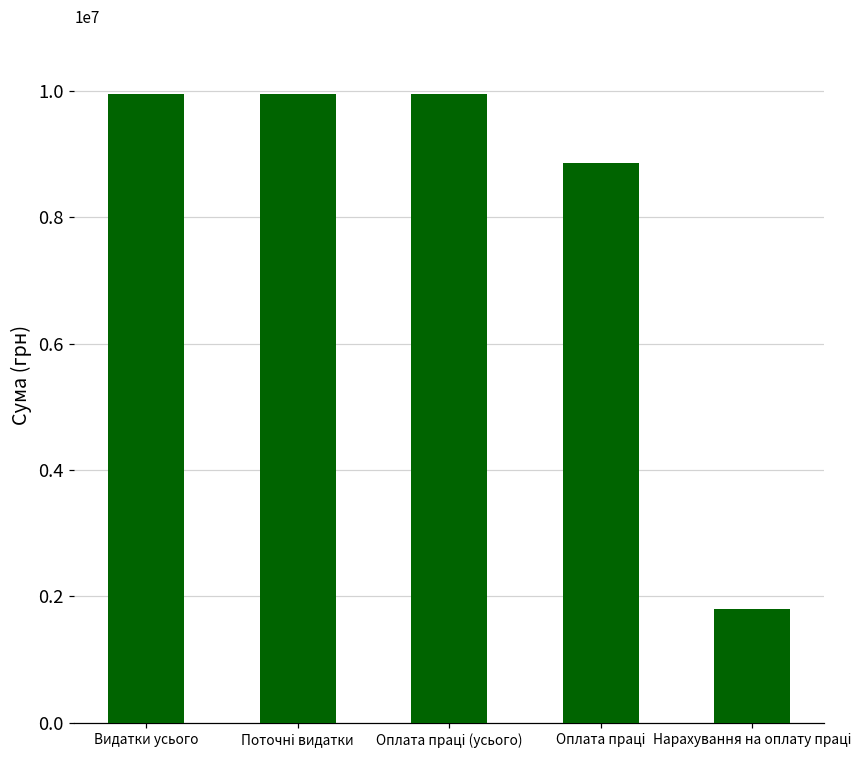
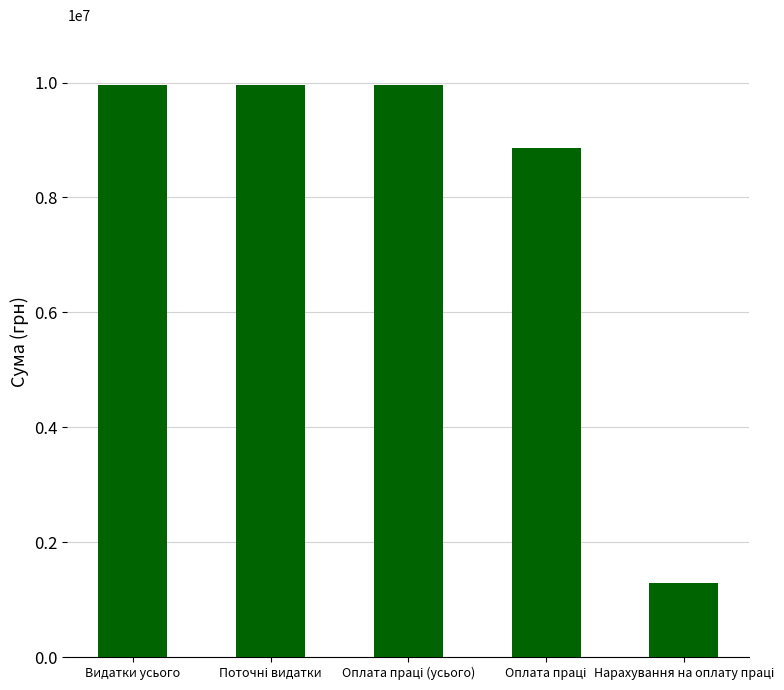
  {
    "Видатки усього": 10000000,
    "Поточні видатки": 10000000,
    "Оплата праці (усього)": 10000000,
    "Оплата праці": 8900000,
-   "Нарахування на оплату праці": 1800000
+   "Нарахування на оплату праці": 1300000
  }
